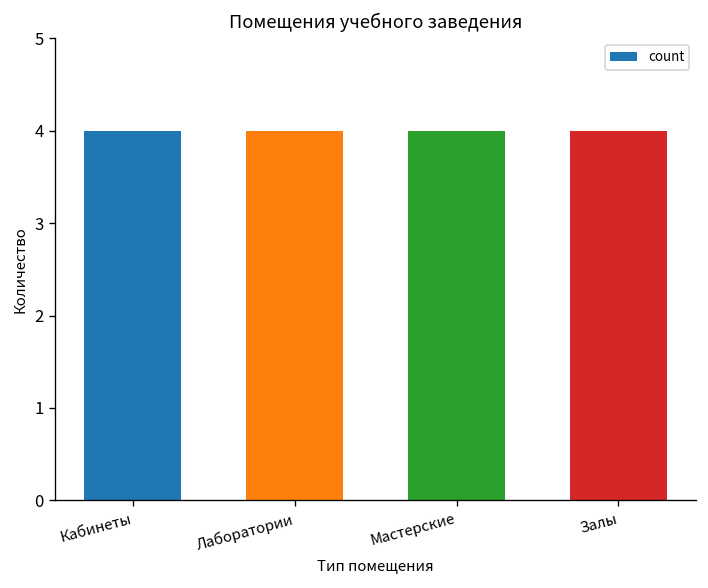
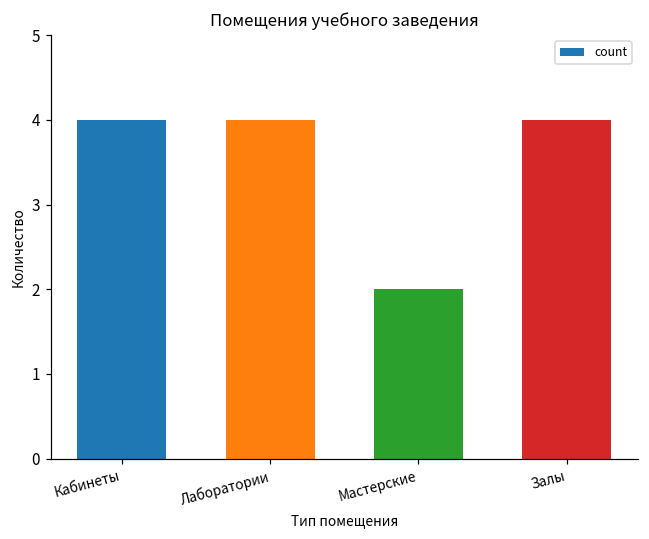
  {
    "Кабинеты": 4,
    "Лаборатории": 4,
-   "Мастерские": 4,
+   "Мастерские": 2,
    "Залы": 4
  }
